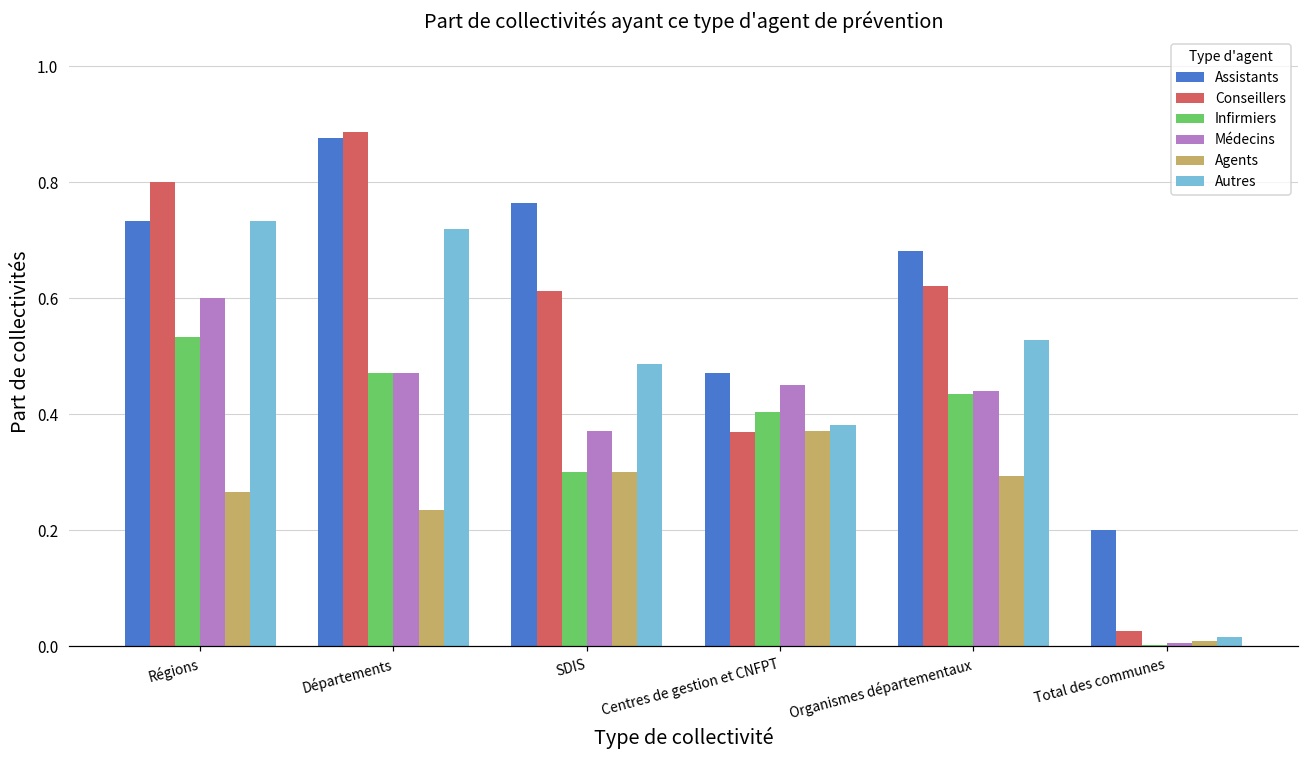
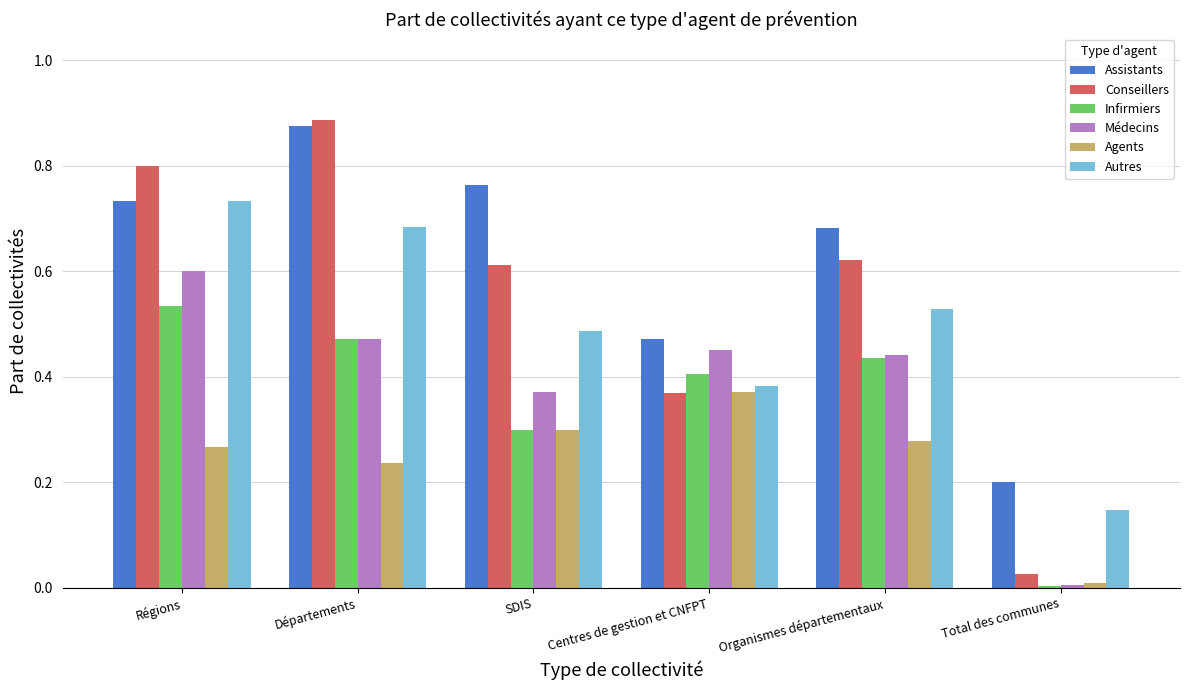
  {
    "Assistants": {
      "Régions": 0.73,
      "Départements": 0.88,
      "SDIS": 0.76,
      "Centres de gestion et CNFPT": 0.47,
      "Organismes départementaux": 0.68,
      "Total des communes": 0.20
    },
    "Conseillers": {
      "Régions": 0.80,
      "Départements": 0.89,
      "SDIS": 0.61,
      "Centres de gestion et CNFPT": 0.37,
      "Organismes départementaux": 0.62,
      "Total des communes": 0.03
    },
    "Infirmiers": {
      "Régions": 0.53,
      "Départements": 0.47,
      "SDIS": 0.30,
      "Centres de gestion et CNFPT": 0.40,
      "Organismes départementaux": 0.44
    },
    "Médecins": {
      "Régions": 0.60,
      "Départements": 0.47,
      "SDIS": 0.37,
      "Centres de gestion et CNFPT": 0.45,
      "Organismes départementaux": 0.44,
      "Total des communes": 0.01
    },
    "Agents": {
      "Régions": 0.27,
      "Départements": 0.24,
      "SDIS": 0.30,
      "Centres de gestion et CNFPT": 0.37,
-     "Organismes départementaux": 0.29,
+     "Organismes départementaux": 0.28,
      "Total des communes": 0.01
    },
    "Autres": {
      "Régions": 0.73,
-     "Départements": 0.72,
+     "Départements": 0.68,
      "SDIS": 0.49,
      "Centres de gestion et CNFPT": 0.38,
      "Organismes départementaux": 0.53,
-     "Total des communes": 0.02
+     "Total des communes": 0.15
    }
  }
